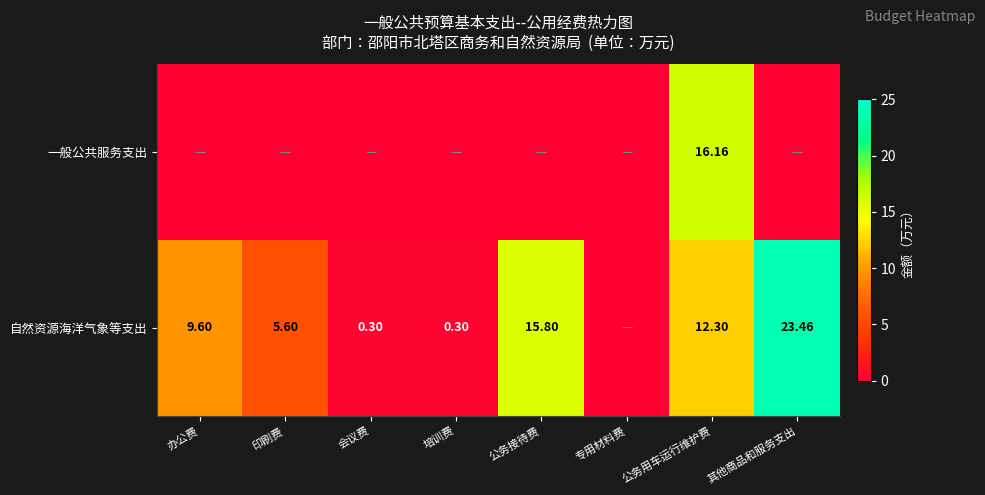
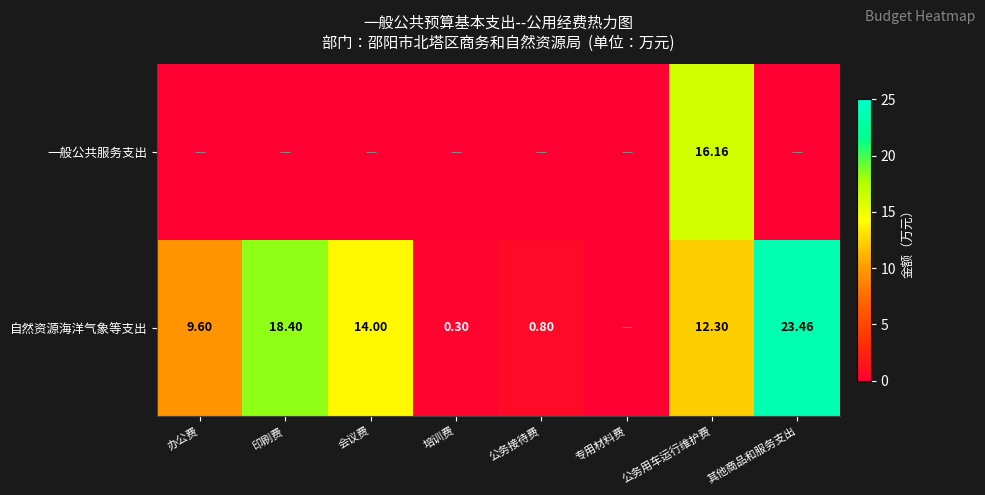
  {
    "一般公共服务支出": {
      "公务用车运行维护费": 16.16
    },
    "自然资源海洋气象等支出": {
      "办公费": 9.60,
-     "印刷费": 5.60,
-     "会议费": 0.30,
+     "印刷费": 18.40,
+     "会议费": 14.00,
      "培训费": 0.30,
-     "公务接待费": 15.80,
+     "公务接待费": 0.80,
      "公务用车运行维护费": 12.30,
      "其他商品和服务支出": 23.46
    }
  }
